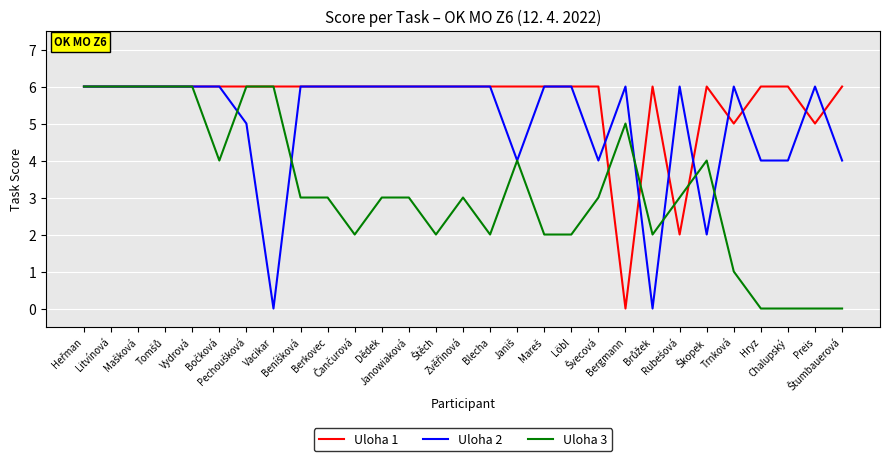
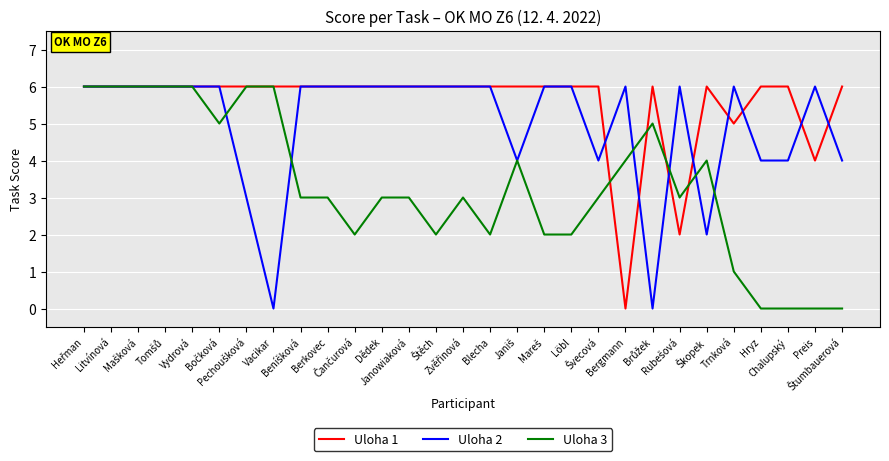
  {
    "Uloha 1": {
      "Janiš": 6,
      "Švecová": 6,
      "Bergmann": 0,
      "Brůžek": 6,
      "Rubešová": 2,
      "Škopek": 6,
      "Trnková": 5,
      "Hryz": 6,
      "Chalupský": 6,
-     "Preis": 5,
+     "Preis": 4,
      "Štumbauerová": 6
    },
    "Uloha 2": {
-     "Pechoušková": 5,
+     "Pechoušková": 3,
      "Vacikar": 0,
      "Švecová": 4,
      "Bergmann": 6,
      "Brůžek": 0,
      "Rubešová": 6,
      "Škopek": 2,
      "Trnková": 6,
      "Hryz": 4,
      "Chalupský": 4,
      "Preis": 6,
      "Štumbauerová": 4
    },
    "Uloha 3": {
-     "Bočková": 4,
+     "Bočková": 5,
      "Beníšková": 3,
      "Berkovec": 3,
      "Čančurová": 2,
      "Dědek": 3,
      "Janowiaková": 3,
      "Štěch": 2,
      "Zvěřinová": 3,
      "Blecha": 2,
      "Mareš": 2,
      "Löbl": 2,
      "Švecová": 3,
-     "Bergmann": 5,
-     "Brůžek": 2,
+     "Bergmann": 4,
+     "Brůžek": 5,
      "Rubešová": 3,
      "Škopek": 4,
      "Trnková": 1,
      "Hryz": 0,
      "Chalupský": 0,
      "Preis": 0,
      "Štumbauerová": 0
    }
  }
